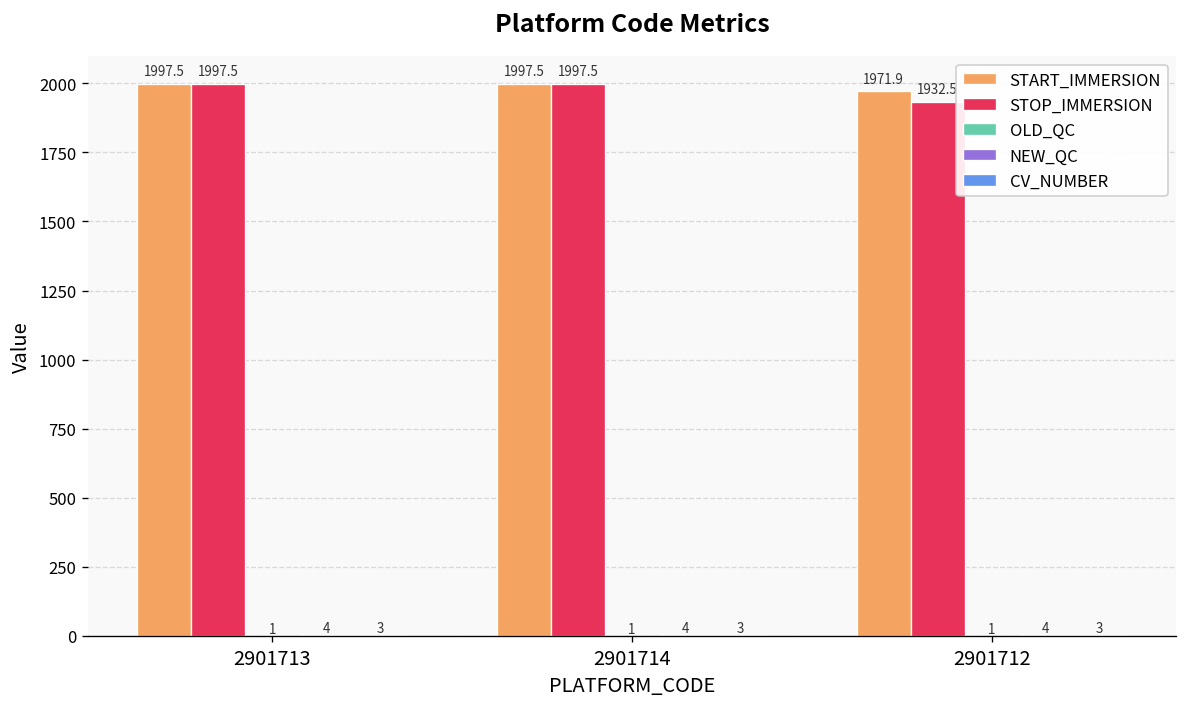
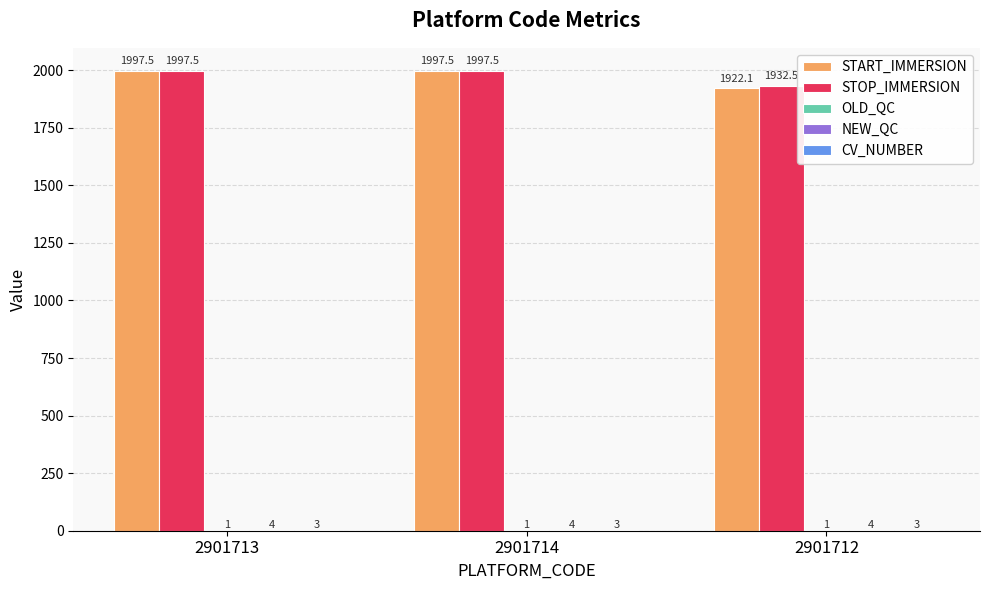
  {
    "START_IMMERSION": {
      "2901713": 1997.5,
      "2901714": 1997.5,
-     "2901712": 1971.9
+     "2901712": 1922.1
    },
    "STOP_IMMERSION": {
      "2901713": 1997.5,
      "2901714": 1997.5
    },
    "OLD_QC": {
      "2901713": 1,
      "2901714": 1,
      "2901712": 1
    },
    "NEW_QC": {
      "2901713": 4,
      "2901714": 4,
      "2901712": 4
    },
    "CV_NUMBER": {
      "2901713": 3,
      "2901714": 3,
      "2901712": 3
    }
  }
